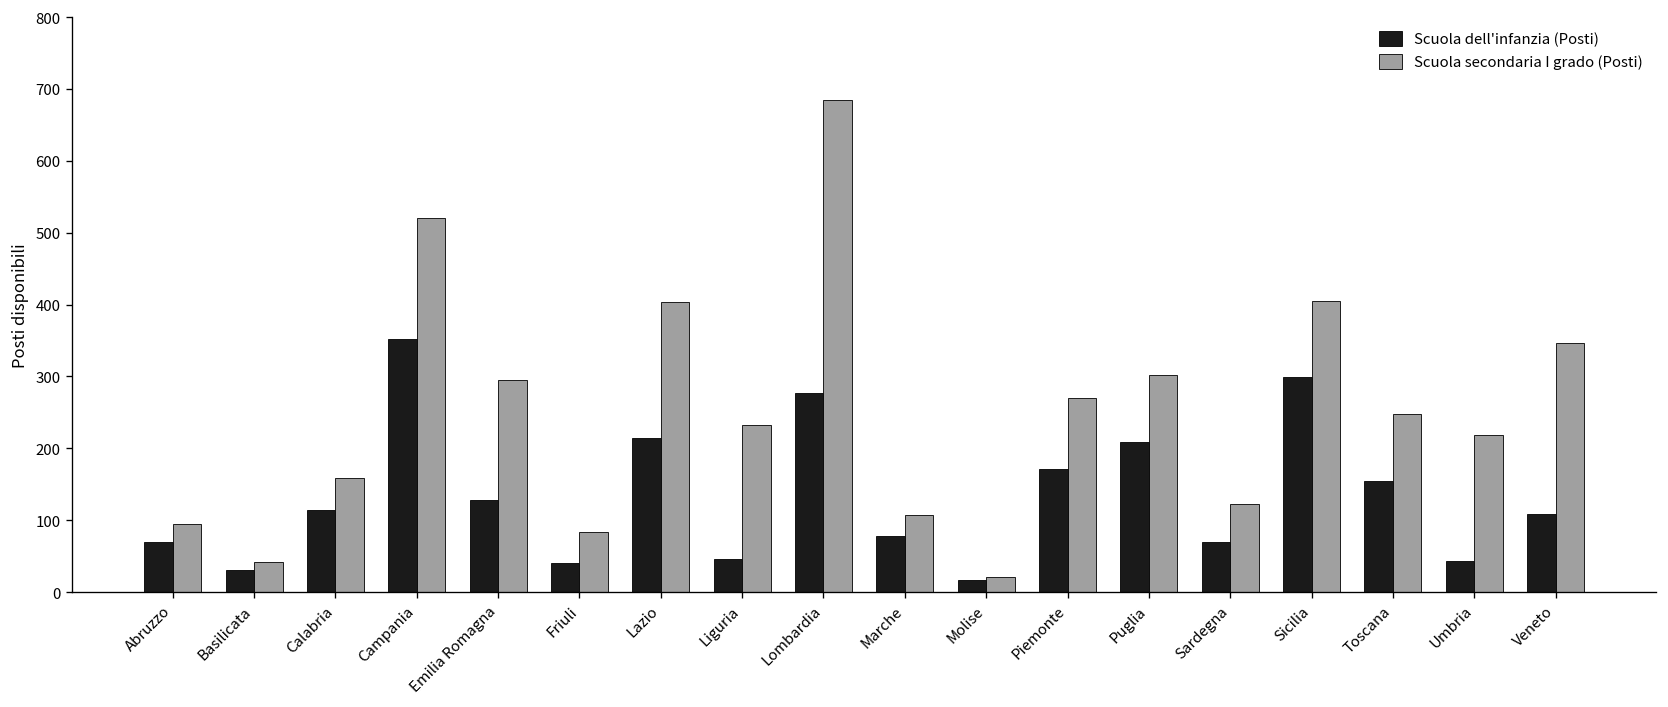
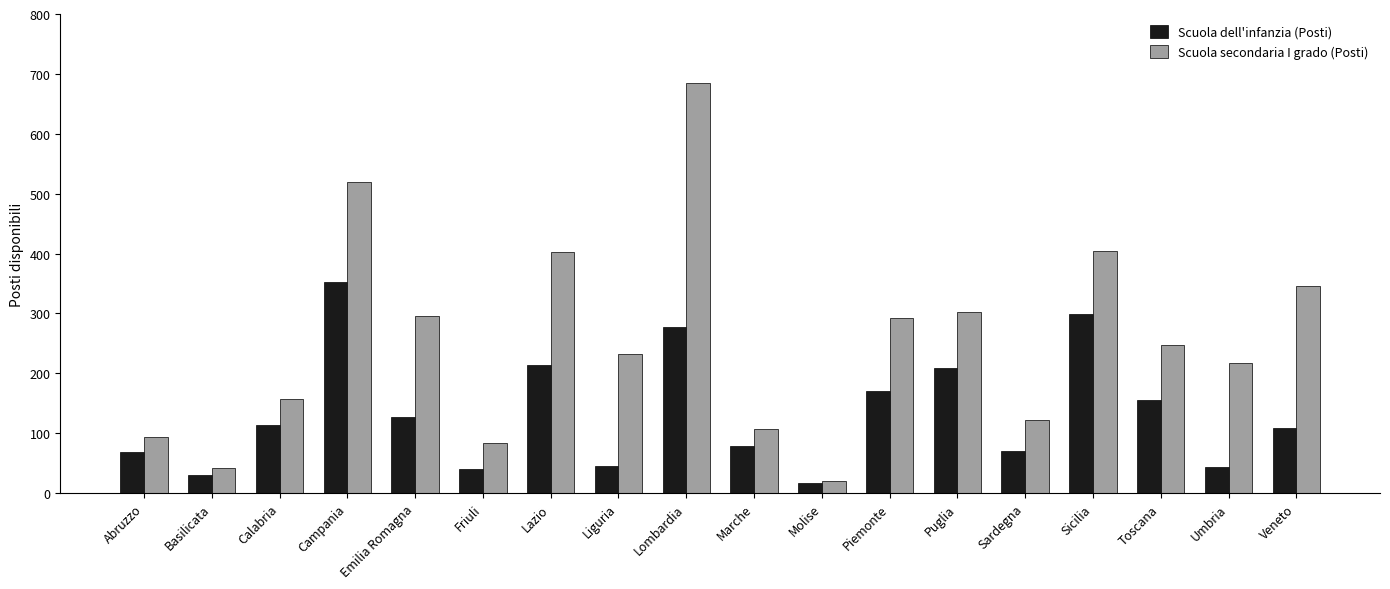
  {
    "Scuola dell'infanzia (Posti)": {
      "Abruzzo": 70,
      "Basilicata": 30,
      "Calabria": 110,
      "Campania": 350,
      "Emilia Romagna": 130,
      "Friuli": 40,
      "Lazio": 210,
      "Liguria": 50,
      "Lombardia": 280,
      "Marche": 80,
      "Molise": 20,
      "Piemonte": 170,
      "Puglia": 210,
      "Sardegna": 70,
      "Sicilia": 300,
      "Toscana": 160,
      "Umbria": 40,
      "Veneto": 110
    },
    "Scuola secondaria I grado (Posti)": {
      "Abruzzo": 90,
      "Basilicata": 40,
      "Calabria": 160,
      "Campania": 520,
      "Emilia Romagna": 300,
      "Friuli": 80,
      "Lazio": 400,
      "Liguria": 230,
      "Lombardia": 690,
      "Marche": 110,
      "Molise": 20,
-     "Piemonte": 270,
+     "Piemonte": 290,
      "Puglia": 300,
      "Sardegna": 120,
      "Sicilia": 410,
      "Toscana": 250,
      "Umbria": 220,
      "Veneto": 350
    }
  }
